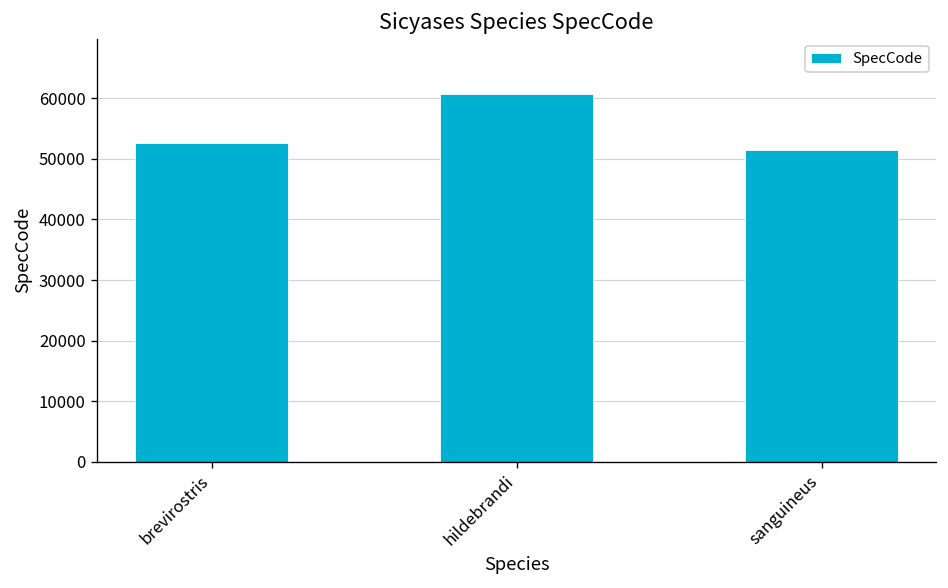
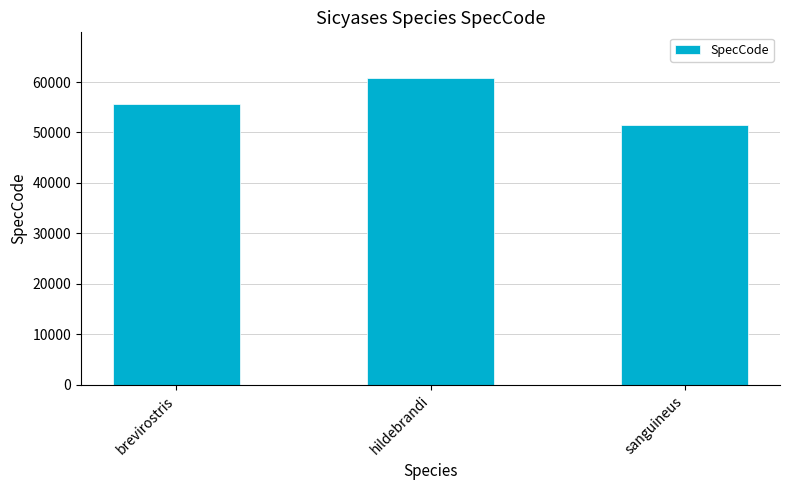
  {
-   "brevirostris": 53000,
+   "brevirostris": 56000,
    "hildebrandi": 61000,
    "sanguineus": 51000
  }
